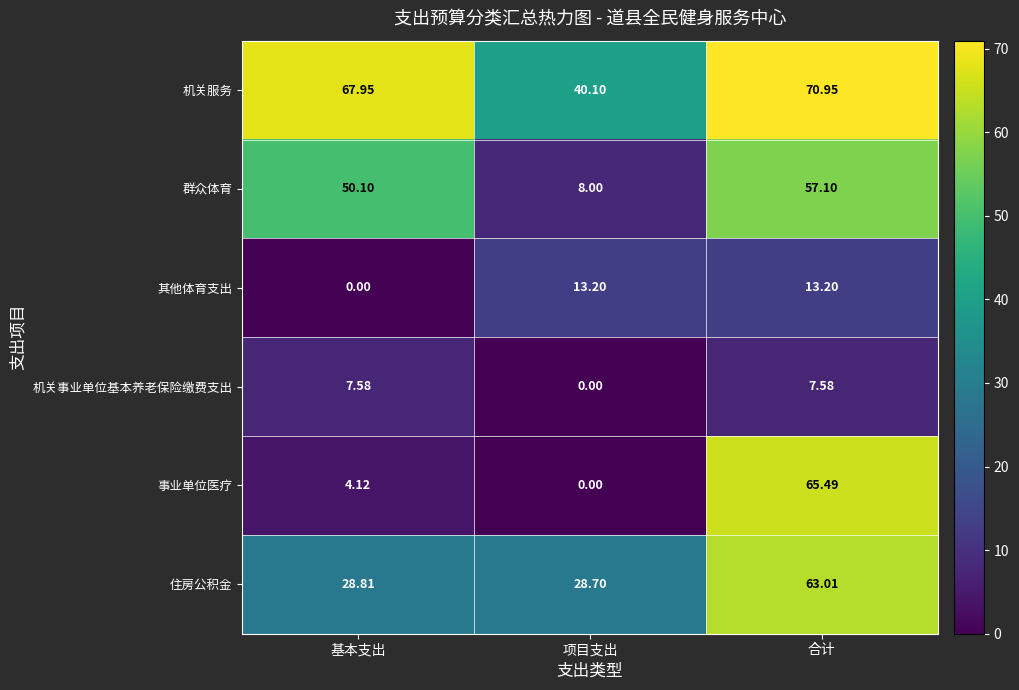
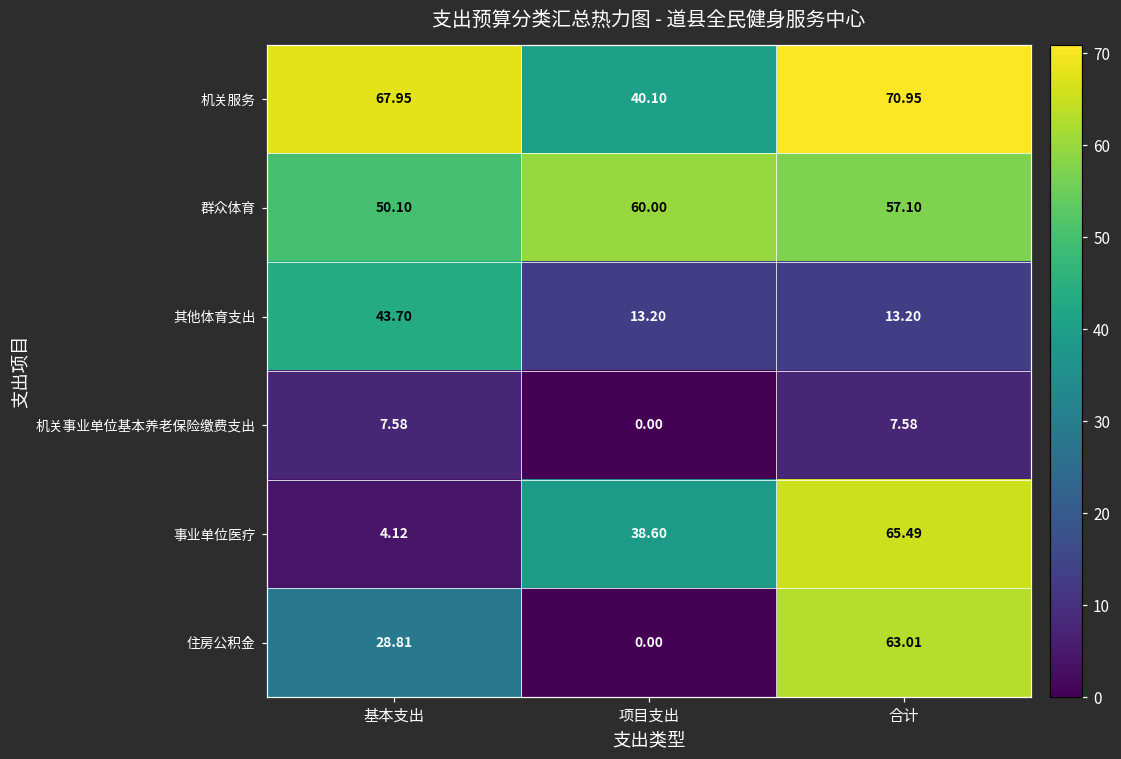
  {
    "机关服务": {
      "基本支出": 67.95,
      "项目支出": 40.10,
      "合计": 70.95
    },
    "群众体育": {
      "基本支出": 50.10,
-     "项目支出": 8.00,
+     "项目支出": 60.00,
      "合计": 57.10
    },
    "其他体育支出": {
-     "基本支出": 0.00,
+     "基本支出": 43.70,
      "项目支出": 13.20,
      "合计": 13.20
    },
    "机关事业单位基本养老保险缴费支出": {
      "基本支出": 7.58,
      "项目支出": 0.00,
      "合计": 7.58
    },
    "事业单位医疗": {
      "基本支出": 4.12,
-     "项目支出": 0.00,
+     "项目支出": 38.60,
      "合计": 65.49
    },
    "住房公积金": {
      "基本支出": 28.81,
-     "项目支出": 28.70,
+     "项目支出": 0.00,
      "合计": 63.01
    }
  }
